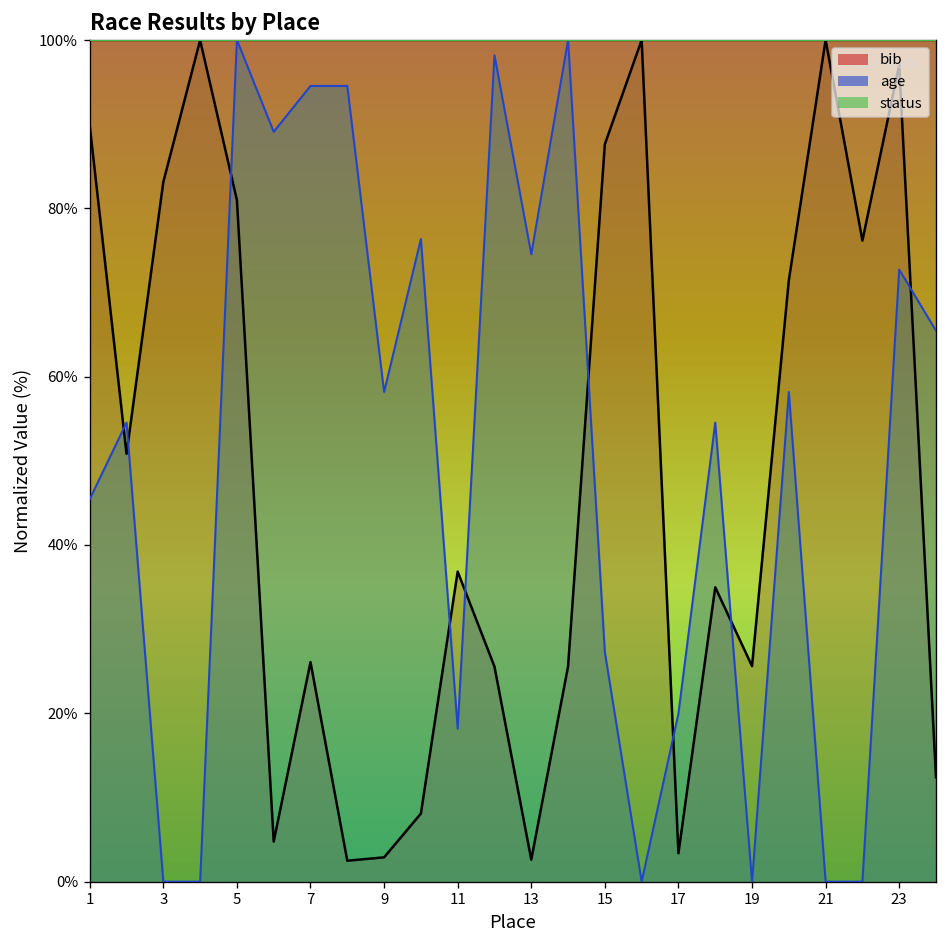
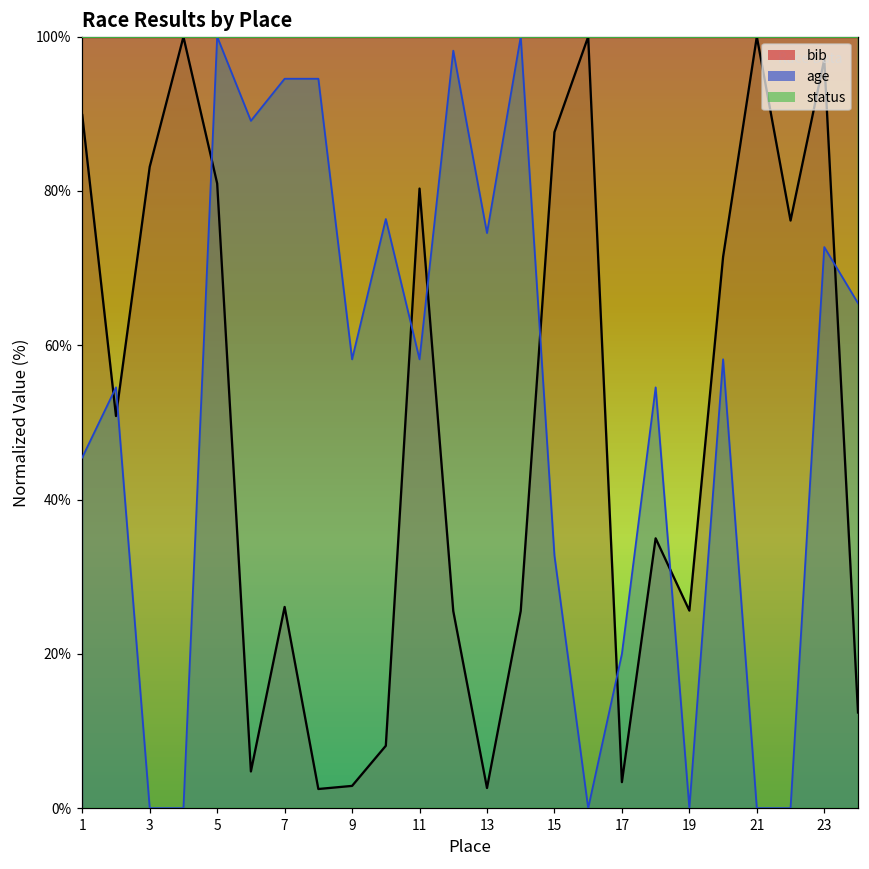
  {
    "bib": {
      "1": "90%",
      "3": "83%",
      "5": "81%",
      "7": "26%",
      "9": "3%",
-     "11": "37%",
+     "11": "80%",
      "13": "3%",
      "15": "88%",
      "17": "3%",
      "19": "26%"
    },
    "age": {
      "1": "45%",
      "3": "0%",
      "7": "95%",
      "9": "58%",
-     "11": "18%",
+     "11": "58%",
      "13": "75%",
-     "15": "27%",
+     "15": "33%",
      "17": "20%",
      "19": "0%",
      "21": "0%",
      "23": "73%"
    },
    "status": {
      "1": "100%",
      "3": "100%",
      "7": "100%",
      "9": "100%",
      "11": "100%",
      "13": "100%",
      "15": "100%",
      "17": "100%",
      "19": "100%",
      "23": "100%"
    }
  }
